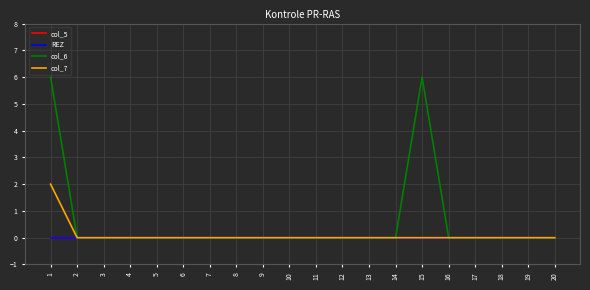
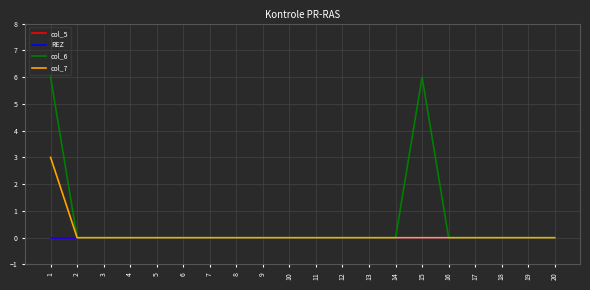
  {
    "REZ": {
      "1": 0
    },
    "col_6": {
      "1": 6,
      "15": 6
    },
    "col_7": {
-     "1": 2
+     "1": 3
    }
  }
